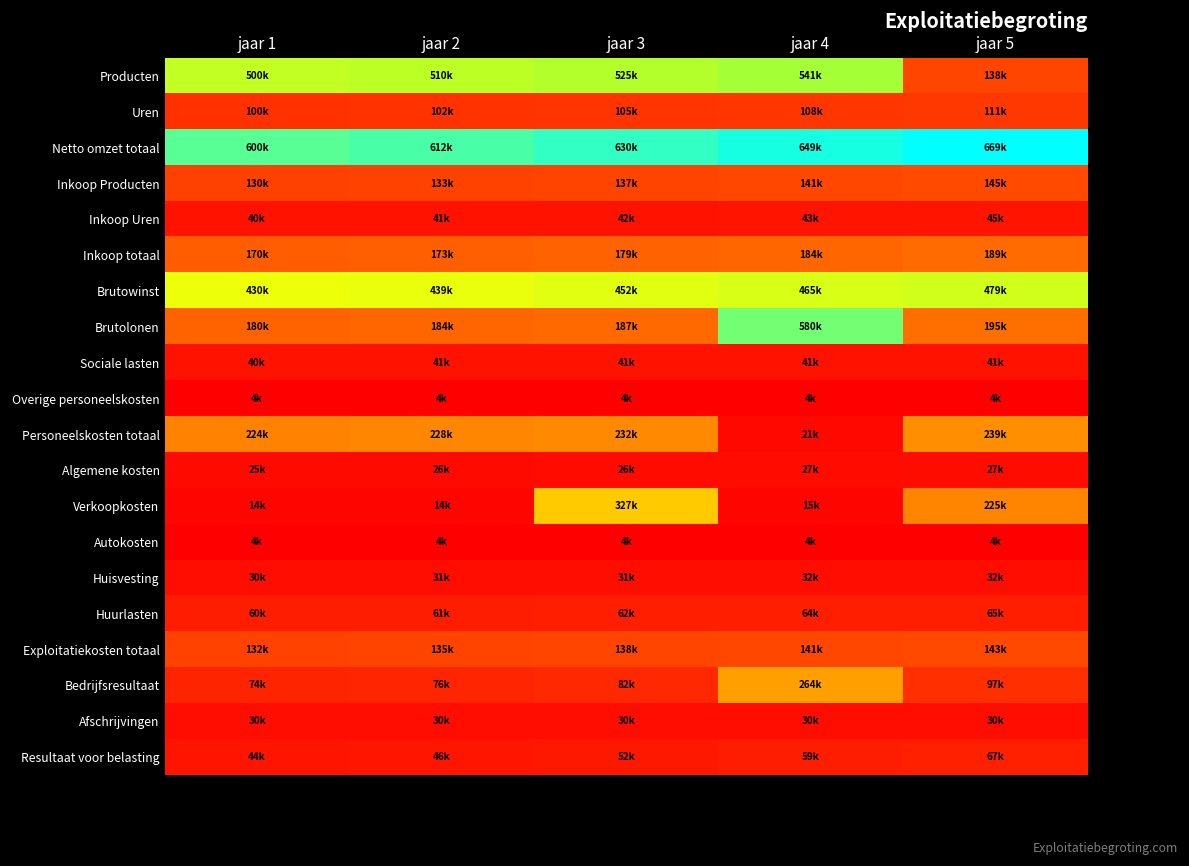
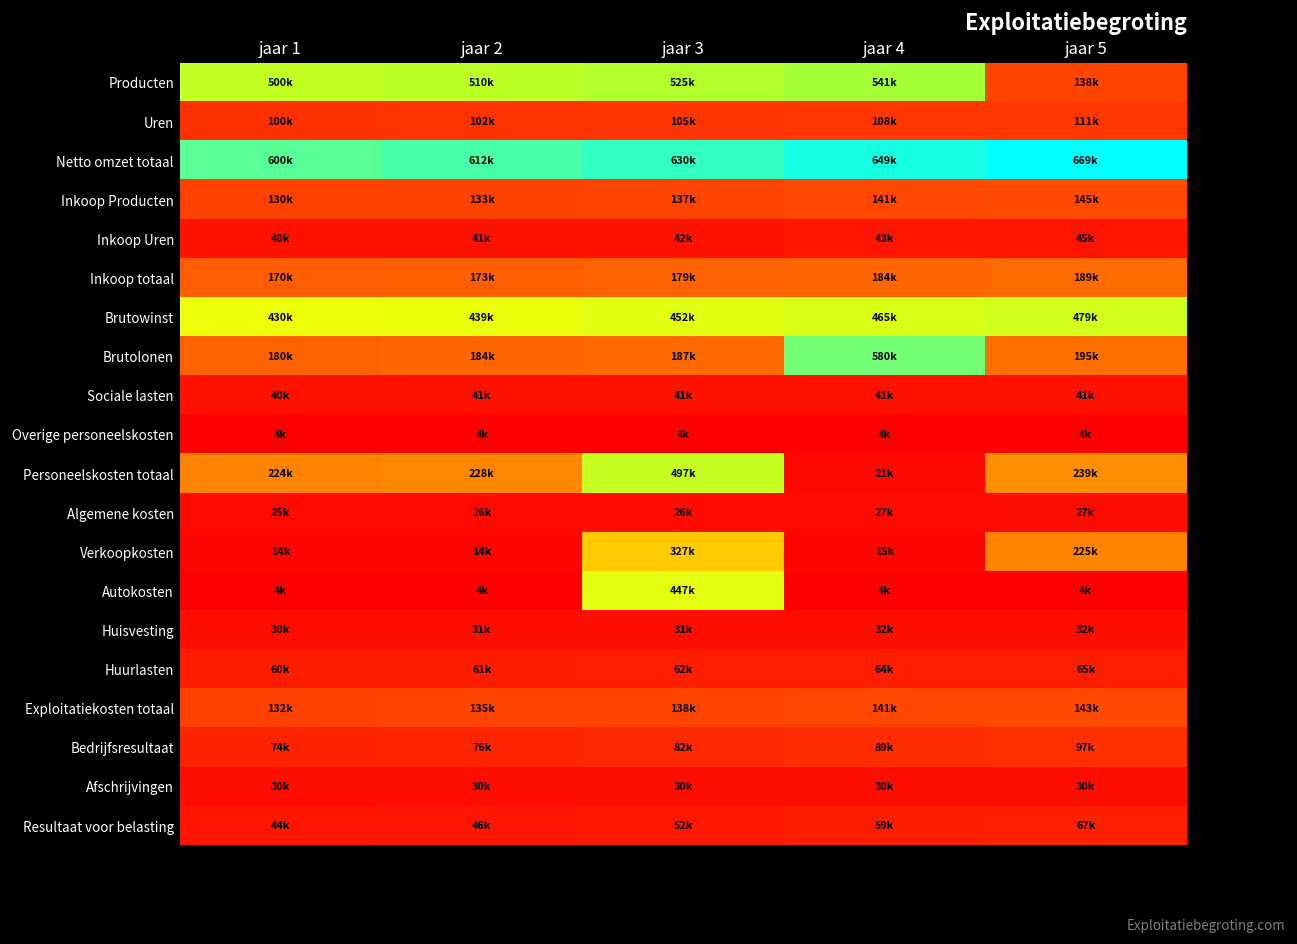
  {
    "Producten": {
      "jaar 1": "500k",
      "jaar 2": "510k",
      "jaar 3": "525k",
      "jaar 4": "541k",
      "jaar 5": "138k"
    },
    "Uren": {
      "jaar 1": "100k",
      "jaar 2": "102k",
      "jaar 3": "105k",
      "jaar 4": "108k",
      "jaar 5": "111k"
    },
    "Netto omzet totaal": {
      "jaar 1": "600k",
      "jaar 2": "612k",
      "jaar 3": "630k",
      "jaar 4": "649k",
      "jaar 5": "669k"
    },
    "Inkoop Producten": {
      "jaar 1": "130k",
      "jaar 2": "133k",
      "jaar 3": "137k",
      "jaar 4": "141k",
      "jaar 5": "145k"
    },
    "Inkoop Uren": {
      "jaar 1": "40k",
      "jaar 2": "41k",
      "jaar 3": "42k",
      "jaar 4": "43k",
      "jaar 5": "45k"
    },
    "Inkoop totaal": {
      "jaar 1": "170k",
      "jaar 2": "173k",
      "jaar 3": "179k",
      "jaar 4": "184k",
      "jaar 5": "189k"
    },
    "Brutowinst": {
      "jaar 1": "430k",
      "jaar 2": "439k",
      "jaar 3": "452k",
      "jaar 4": "465k",
      "jaar 5": "479k"
    },
    "Brutolonen": {
      "jaar 1": "180k",
      "jaar 2": "184k",
      "jaar 3": "187k",
      "jaar 4": "580k",
      "jaar 5": "195k"
    },
    "Sociale lasten": {
      "jaar 1": "40k",
      "jaar 2": "41k",
      "jaar 3": "41k",
      "jaar 4": "41k",
      "jaar 5": "41k"
    },
    "Overige personeelskosten": {
      "jaar 1": "4k",
      "jaar 2": "4k",
      "jaar 3": "4k",
      "jaar 4": "4k",
      "jaar 5": "4k"
    },
    "Personeelskosten totaal": {
      "jaar 1": "224k",
      "jaar 2": "228k",
-     "jaar 3": "232k",
+     "jaar 3": "497k",
      "jaar 4": "21k",
      "jaar 5": "239k"
    },
    "Algemene kosten": {
      "jaar 1": "25k",
      "jaar 2": "26k",
      "jaar 3": "26k",
      "jaar 4": "27k",
      "jaar 5": "27k"
    },
    "Verkoopkosten": {
      "jaar 1": "14k",
      "jaar 2": "14k",
      "jaar 3": "327k",
      "jaar 4": "15k",
      "jaar 5": "225k"
    },
    "Autokosten": {
      "jaar 1": "4k",
      "jaar 2": "4k",
-     "jaar 3": "4k",
+     "jaar 3": "447k",
      "jaar 4": "4k",
      "jaar 5": "4k"
    },
    "Huisvesting": {
      "jaar 1": "30k",
      "jaar 2": "31k",
      "jaar 3": "31k",
      "jaar 4": "32k",
      "jaar 5": "32k"
    },
    "Huurlasten": {
      "jaar 1": "60k",
      "jaar 2": "61k",
      "jaar 3": "62k",
      "jaar 4": "64k",
      "jaar 5": "65k"
    },
    "Exploitatiekosten totaal": {
      "jaar 1": "132k",
      "jaar 2": "135k",
      "jaar 3": "138k",
      "jaar 4": "141k",
      "jaar 5": "143k"
    },
    "Bedrijfsresultaat": {
      "jaar 1": "74k",
      "jaar 2": "76k",
      "jaar 3": "82k",
-     "jaar 4": "264k",
+     "jaar 4": "89k",
      "jaar 5": "97k"
    },
    "Afschrijvingen": {
      "jaar 1": "30k",
      "jaar 2": "30k",
      "jaar 3": "30k",
      "jaar 4": "30k",
      "jaar 5": "30k"
    },
    "Resultaat voor belasting": {
      "jaar 1": "44k",
      "jaar 2": "46k",
      "jaar 3": "52k",
      "jaar 4": "59k",
      "jaar 5": "67k"
    }
  }
